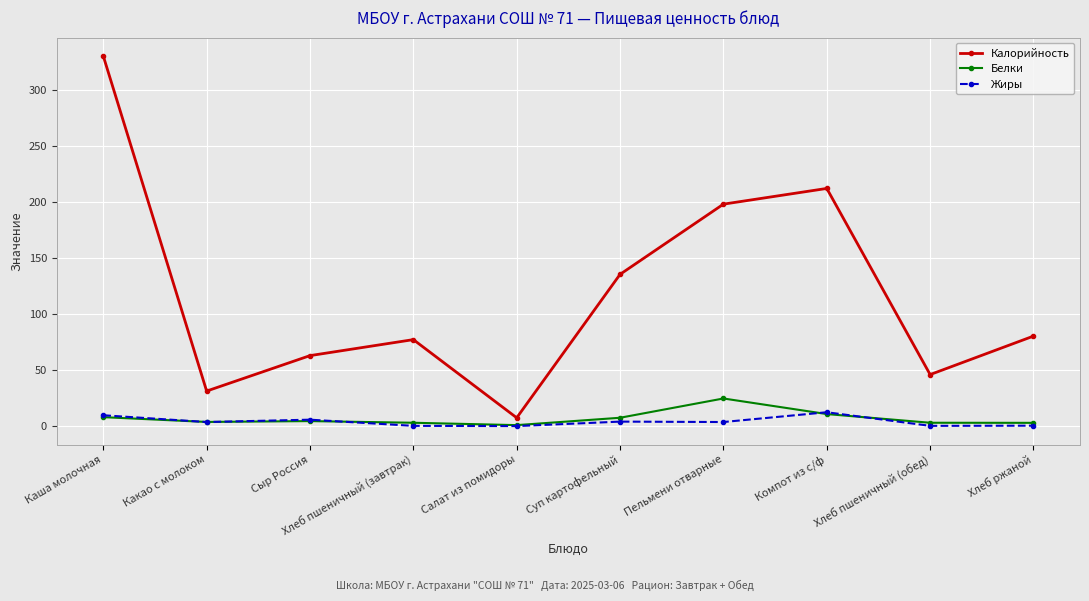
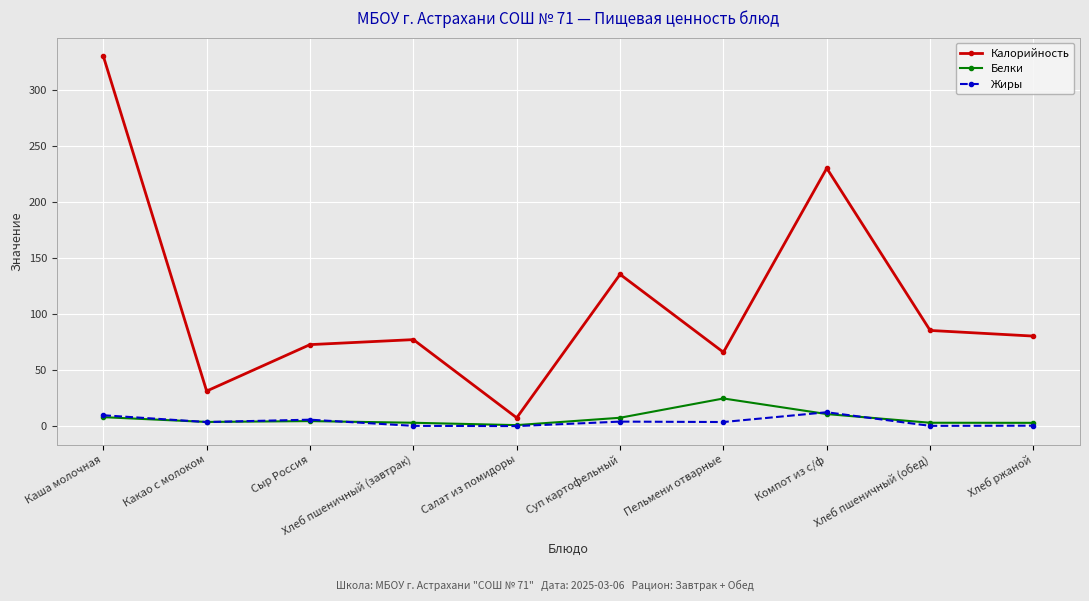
  {
    "Калорийность": {
      "Каша молочная": 330,
      "Какао с молоком": 31,
-     "Сыр Россия": 63,
+     "Сыр Россия": 73,
      "Хлеб пшеничный (завтрак)": 77,
      "Салат из помидоры": 8,
      "Суп картофельный": 135,
-     "Пельмени отварные": 198,
-     "Компот из с/ф": 212,
-     "Хлеб пшеничный (обед)": 46,
+     "Пельмени отварные": 66,
+     "Компот из с/ф": 230,
+     "Хлеб пшеничный (обед)": 85,
      "Хлеб ржаной": 80
    },
    "Белки": {
      "Хлеб пшеничный (завтрак)": 3,
      "Суп картофельный": 8,
      "Пельмени отварные": 25,
      "Хлеб пшеничный (обед)": 3,
      "Хлеб ржаной": 3
    },
    "Жиры": {
      "Хлеб пшеничный (завтрак)": 0,
      "Суп картофельный": 4,
      "Пельмени отварные": 4,
      "Хлеб пшеничный (обед)": 0,
      "Хлеб ржаной": 1
    }
  }
